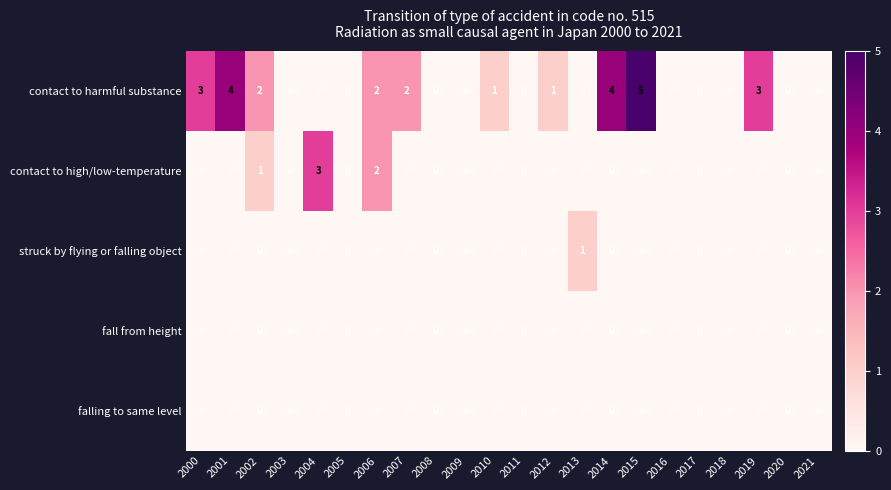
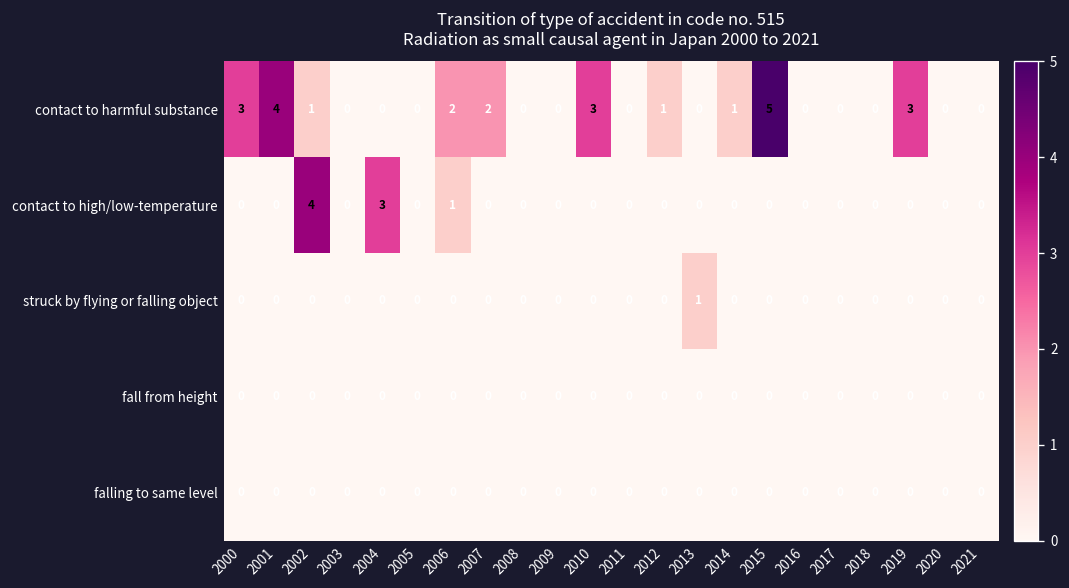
  {
    "contact to harmful substance": {
      "2000": 3,
      "2001": 4,
-     "2002": 2,
+     "2002": 1,
      "2006": 2,
      "2007": 2,
-     "2010": 1,
+     "2010": 3,
      "2012": 1,
-     "2014": 4,
+     "2014": 1,
      "2015": 5,
      "2019": 3
    },
    "contact to high/low-temperature": {
-     "2002": 1,
+     "2002": 4,
      "2004": 3,
-     "2006": 2
+     "2006": 1
    },
    "struck by flying or falling object": {
      "2013": 1
    }
  }
